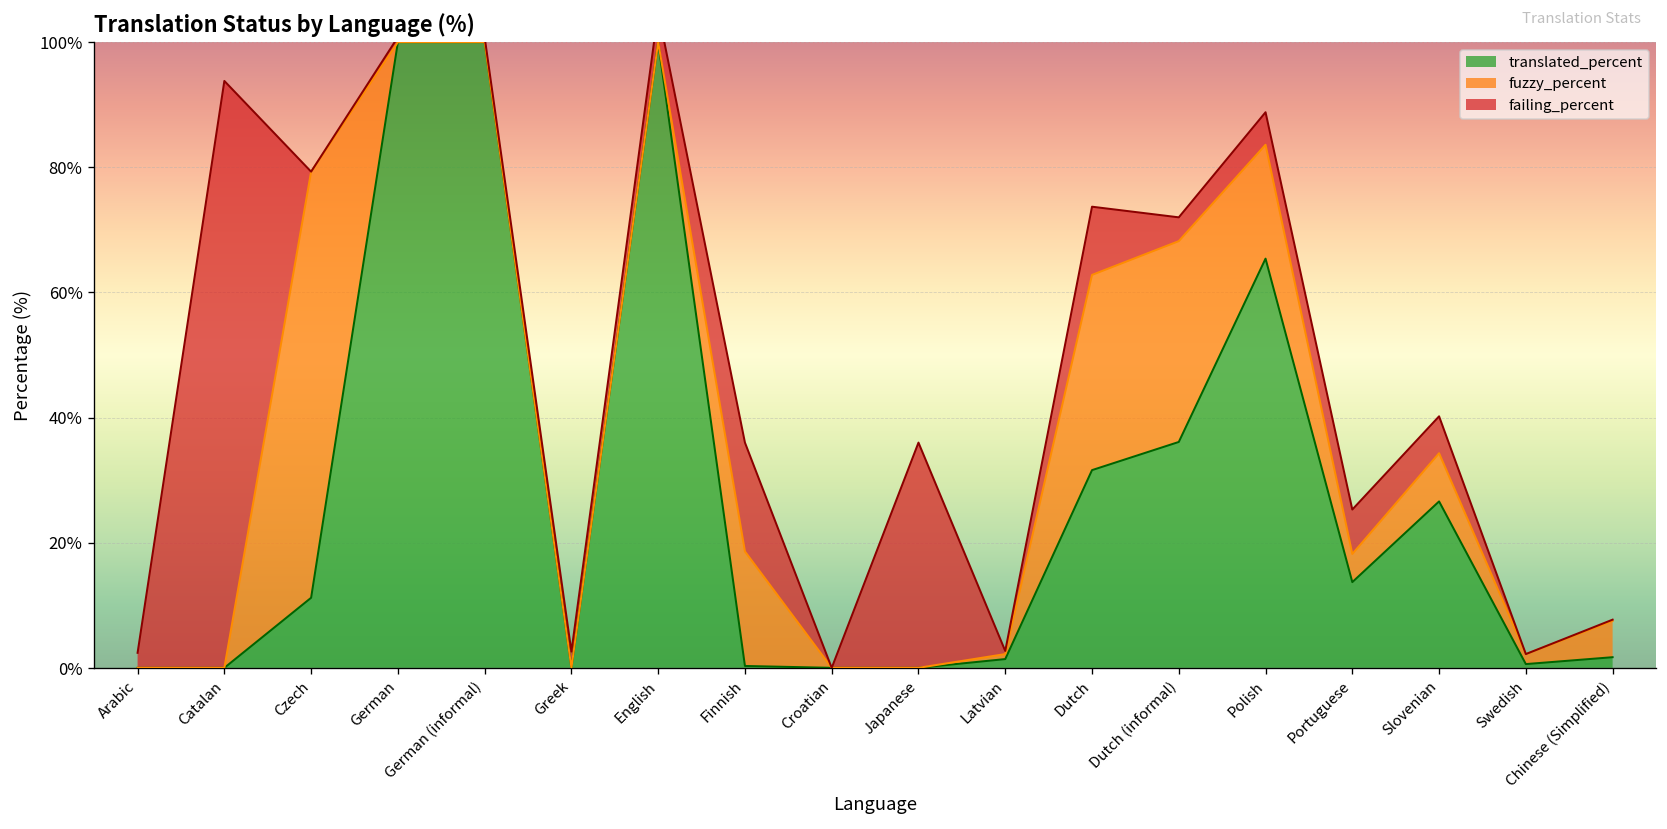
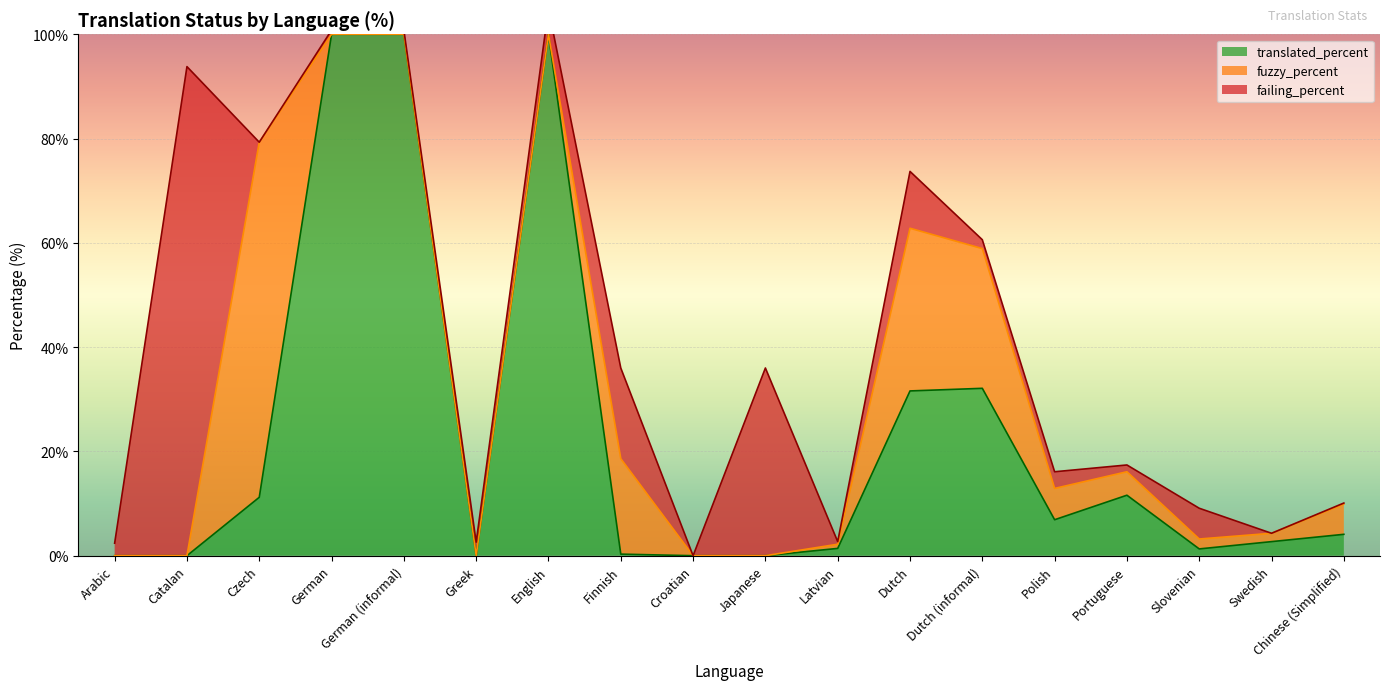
  {
    "translated_percent": {
      "Czech": "11%",
      "Finnish": "0%",
      "Latvian": "1%",
      "Dutch": "32%",
-     "Dutch (informal)": "36%",
-     "Polish": "65%",
-     "Portuguese": "14%",
-     "Slovenian": "27%",
-     "Swedish": "1%",
-     "Chinese (Simplified)": "2%"
+     "Dutch (informal)": "32%",
+     "Polish": "7%",
+     "Portuguese": "12%",
+     "Slovenian": "1%",
+     "Swedish": "3%",
+     "Chinese (Simplified)": "4%"
    },
    "fuzzy_percent": {
      "Finnish": "18%",
      "Latvian": "1%",
      "Dutch": "31%",
-     "Dutch (informal)": "32%",
-     "Polish": "18%",
+     "Dutch (informal)": "27%",
+     "Polish": "6%",
      "Portuguese": "5%",
-     "Slovenian": "8%"
+     "Slovenian": "2%"
    },
    "failing_percent": {
      "Arabic": "2%",
      "Catalan": "94%",
      "Greek": "3%",
      "Finnish": "17%",
      "Japanese": "36%",
      "Latvian": "1%",
      "Dutch": "11%",
-     "Dutch (informal)": "4%",
-     "Polish": "5%",
-     "Portuguese": "7%",
+     "Dutch (informal)": "2%",
+     "Polish": "3%",
+     "Portuguese": "1%",
      "Slovenian": "6%"
    }
  }
